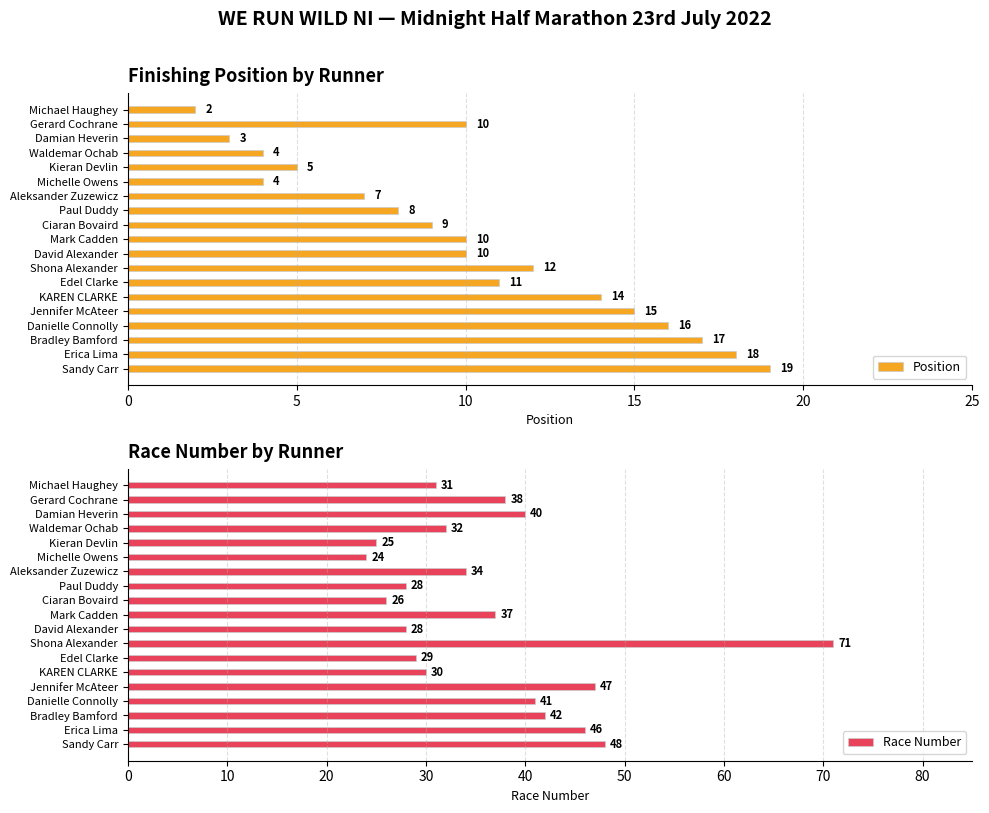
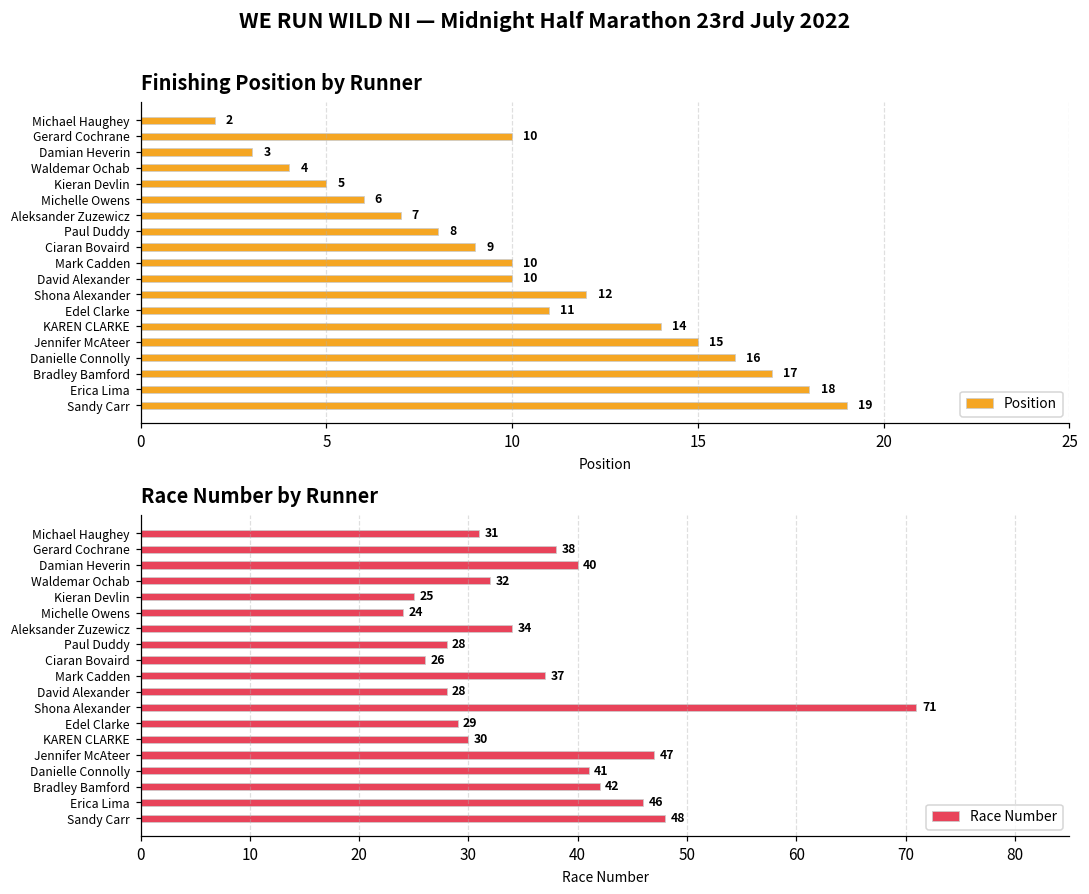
  {
    "Finishing Position by Runner": {
      "Michael Haughey": 2,
      "Gerard Cochrane": 10,
      "Damian Heverin": 3,
      "Waldemar Ochab": 4,
      "Kieran Devlin": 5,
-     "Michelle Owens": 4,
+     "Michelle Owens": 6,
      "Aleksander Zuzewicz": 7,
      "Paul Duddy": 8,
      "Ciaran Bovaird": 9,
      "Mark Cadden": 10,
      "David Alexander": 10,
      "Shona Alexander": 12,
      "Edel Clarke": 11,
      "KAREN CLARKE": 14,
      "Jennifer McAteer": 15,
      "Danielle Connolly": 16,
      "Bradley Bamford": 17,
      "Erica Lima": 18,
      "Sandy Carr": 19
    },
    "Race Number by Runner": {
      "Michael Haughey": 31,
      "Gerard Cochrane": 38,
      "Damian Heverin": 40,
      "Waldemar Ochab": 32,
      "Kieran Devlin": 25,
      "Michelle Owens": 24,
      "Aleksander Zuzewicz": 34,
      "Paul Duddy": 28,
      "Ciaran Bovaird": 26,
      "Mark Cadden": 37,
      "David Alexander": 28,
      "Shona Alexander": 71,
      "Edel Clarke": 29,
      "KAREN CLARKE": 30,
      "Jennifer McAteer": 47,
      "Danielle Connolly": 41,
      "Bradley Bamford": 42,
      "Erica Lima": 46,
      "Sandy Carr": 48
    }
  }
